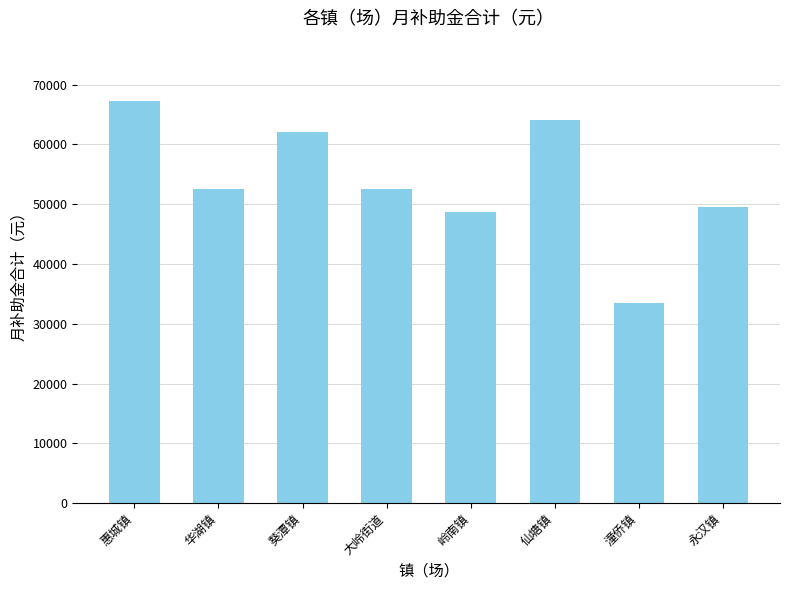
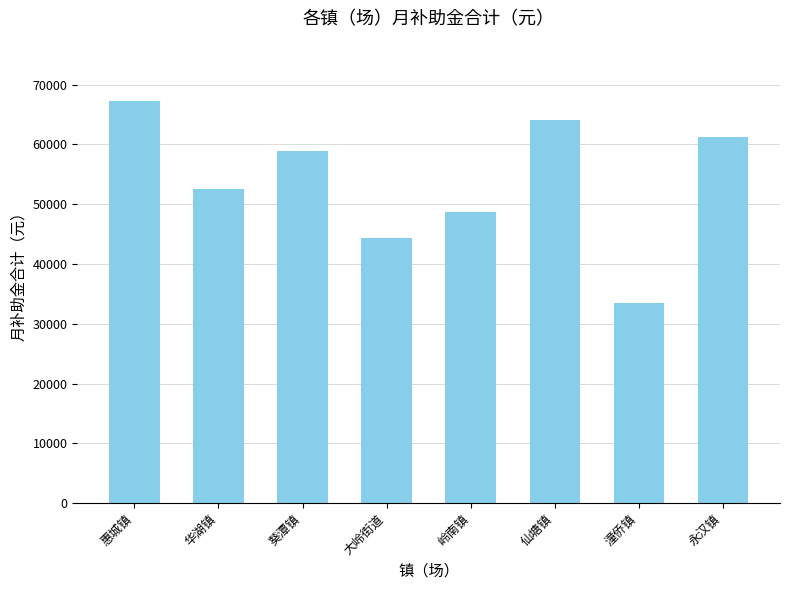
  {
    "惠城镇": 67000,
    "华湖镇": 52000,
-   "葵潭镇": 62000,
-   "大岭街道": 53000,
+   "葵潭镇": 59000,
+   "大岭街道": 44000,
    "岭南镇": 49000,
    "仙塘镇": 64000,
    "潼侨镇": 33000,
-   "永汉镇": 50000
+   "永汉镇": 61000
  }
